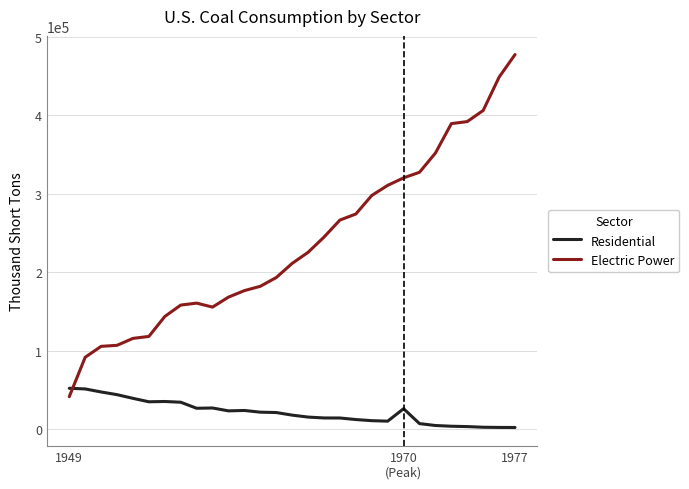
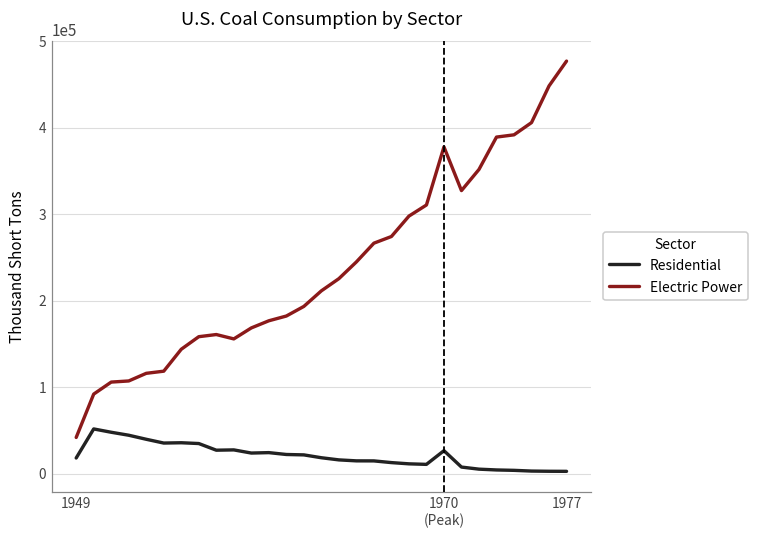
  {
    "Residential": {
-     "1949": 50000,
+     "1949": 20000,
      "1970 (Peak)": 30000,
      "1977": 0
    },
    "Electric Power": {
      "1949": 40000,
-     "1970 (Peak)": 320000,
+     "1970 (Peak)": 380000,
      "1977": 480000
    }
  }
